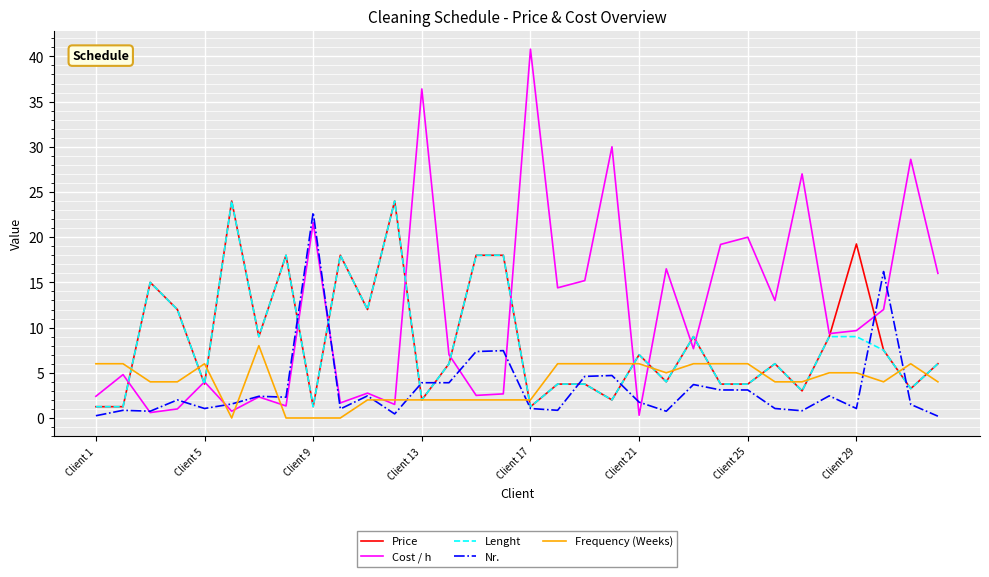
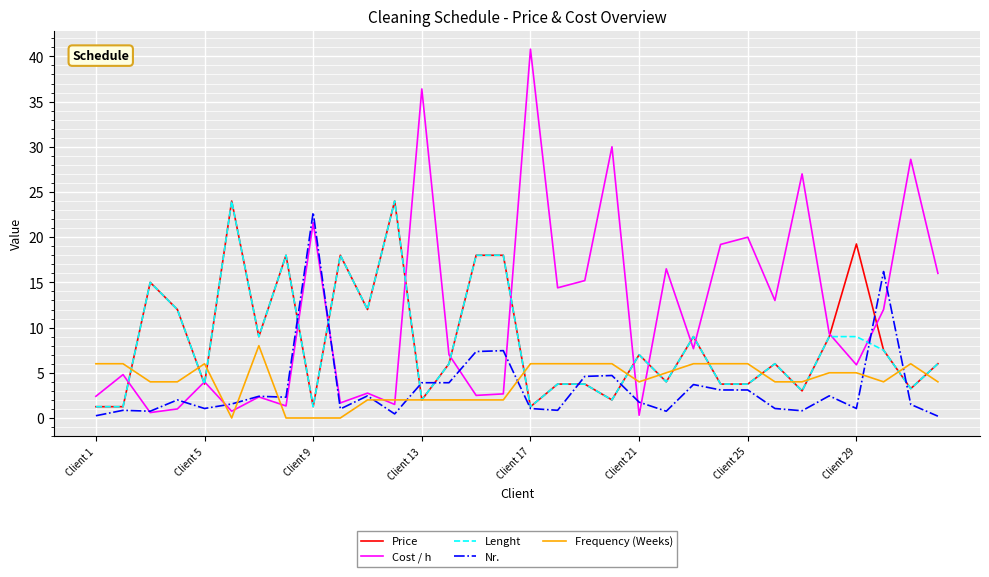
  {
    "Price": {
      "Client 29": 19
    },
    "Cost / h": {
      "Client 1": 2,
      "Client 9": 22,
      "Client 13": 36,
      "Client 17": 41,
      "Client 21": 0,
      "Client 25": 20,
-     "Client 29": 10
+     "Client 29": 6
    },
    "Lenght": {
      "Client 29": 9
    },
    "Nr.": {
      "Client 1": 0,
      "Client 5": 1,
      "Client 9": 23,
      "Client 13": 4,
      "Client 21": 2,
      "Client 25": 3,
      "Client 29": 1
    },
    "Frequency (Weeks)": {
      "Client 1": 6,
      "Client 5": 6,
      "Client 9": 0,
-     "Client 17": 2,
-     "Client 21": 6,
+     "Client 17": 6,
+     "Client 21": 4,
      "Client 25": 6,
      "Client 29": 5
    }
  }
